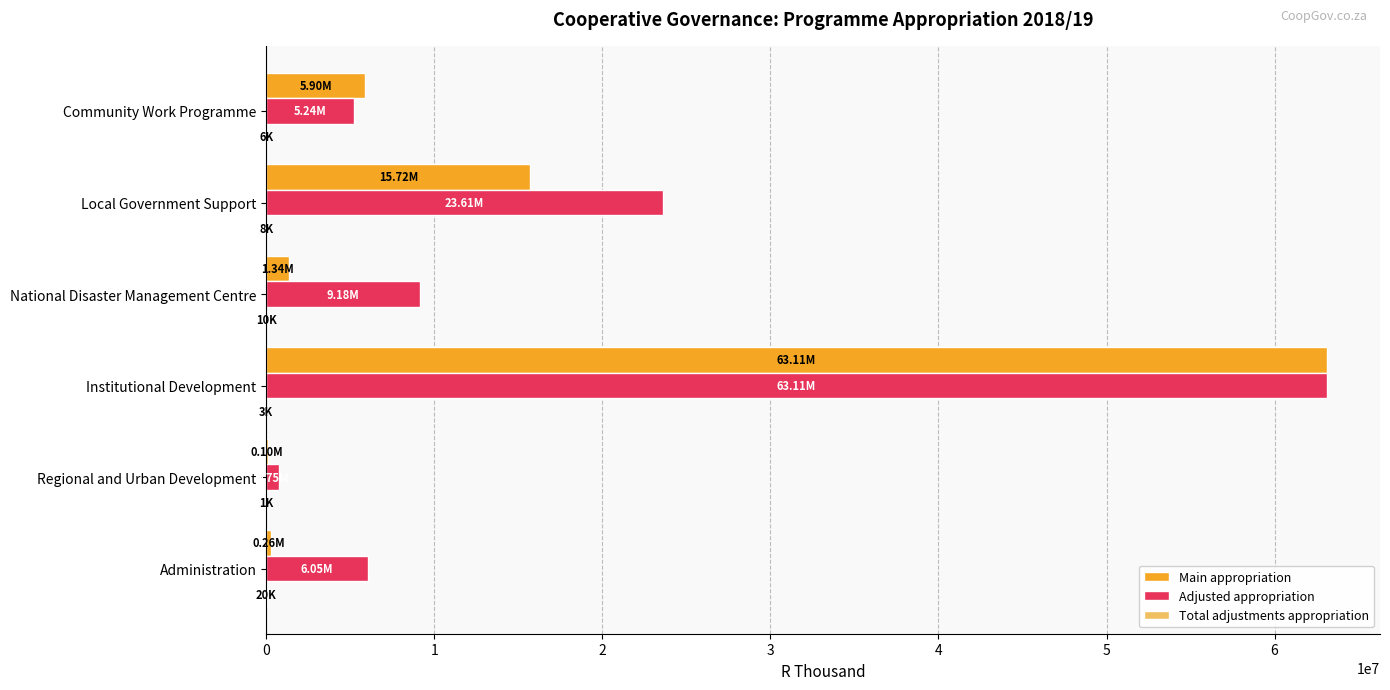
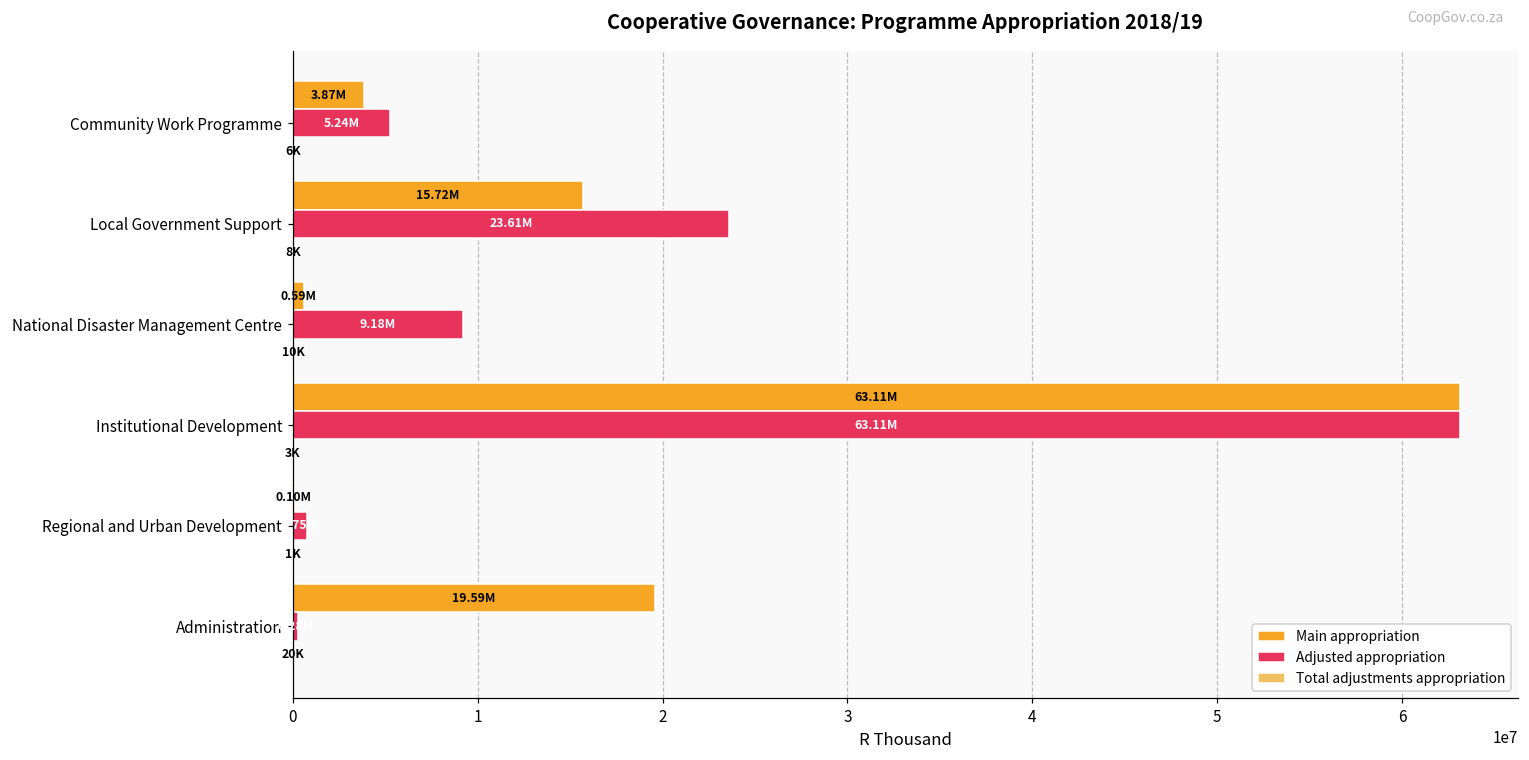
  {
    "Main appropriation": {
-     "Community Work Programme": "5.90M",
+     "Community Work Programme": "3.87M",
      "Local Government Support": "15.72M",
-     "National Disaster Management Centre": "1.34M",
+     "National Disaster Management Centre": "0.59M",
      "Institutional Development": "63.11M",
      "Regional and Urban Development": "0.10M",
-     "Administration": "0.26M"
+     "Administration": "19.59M"
    },
    "Adjusted appropriation": {
-     "Administration": "6100000"
+     "Administration": "300000"
    },
    "Total adjustments appropriation": {
      "Community Work Programme": "6K",
      "Local Government Support": "8K",
      "National Disaster Management Centre": "10K",
      "Institutional Development": "3K",
      "Regional and Urban Development": "1K",
      "Administration": "20K"
    }
  }
